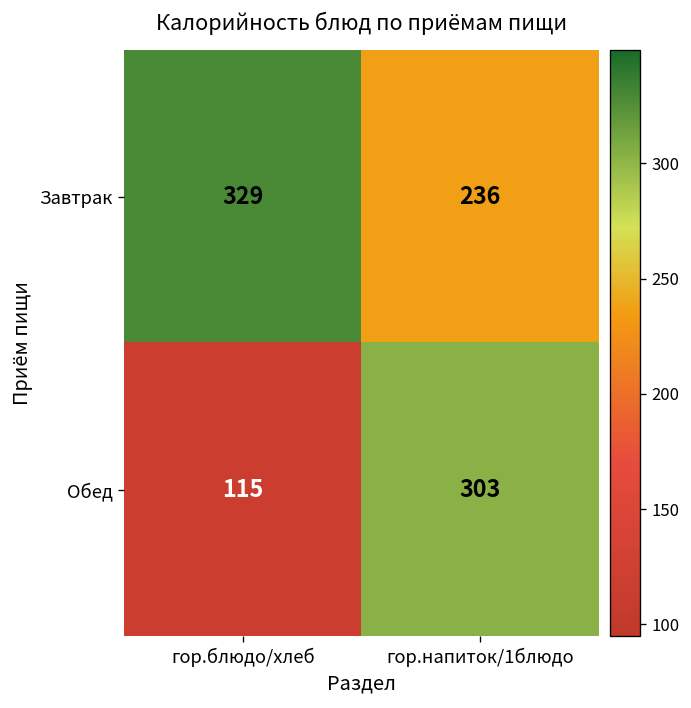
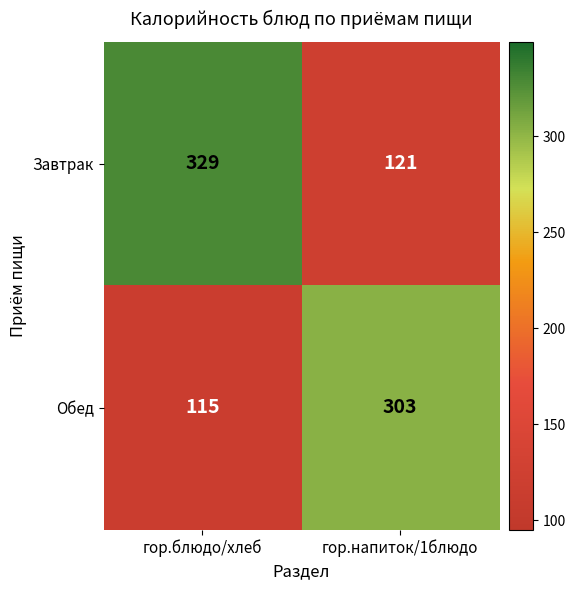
  {
    "Завтрак": {
      "гор.блюдо/хлеб": 329,
-     "гор.напиток/1блюдо": 236
+     "гор.напиток/1блюдо": 121
    },
    "Обед": {
      "гор.блюдо/хлеб": 115,
      "гор.напиток/1блюдо": 303
    }
  }
